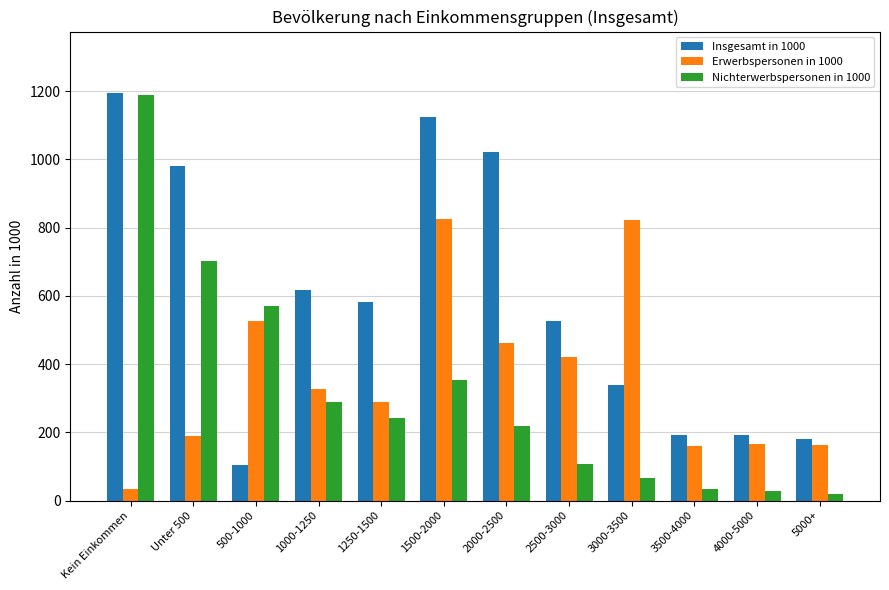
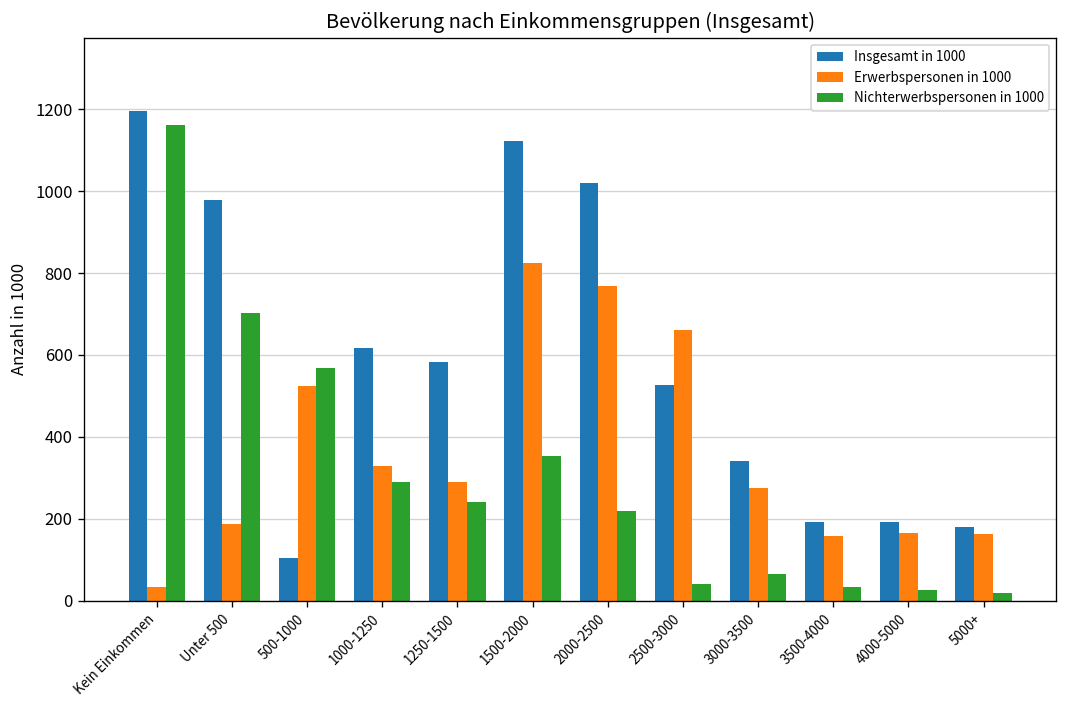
  {
    "Insgesamt in 1000": {
      "Kein Einkommen": 1200,
      "Unter 500": 980,
      "500-1000": 100,
      "1000-1250": 620,
      "1250-1500": 580,
      "1500-2000": 1120,
      "2000-2500": 1020,
      "2500-3000": 530,
      "3000-3500": 340,
      "3500-4000": 190,
      "4000-5000": 190,
      "5000+": 180
    },
    "Erwerbspersonen in 1000": {
      "Kein Einkommen": 30,
      "Unter 500": 190,
      "500-1000": 530,
      "1000-1250": 330,
      "1250-1500": 290,
      "1500-2000": 830,
-     "2000-2500": 460,
-     "2500-3000": 420,
-     "3000-3500": 820,
+     "2000-2500": 770,
+     "2500-3000": 660,
+     "3000-3500": 280,
      "3500-4000": 160,
      "4000-5000": 170,
      "5000+": 160
    },
    "Nichterwerbspersonen in 1000": {
-     "Kein Einkommen": 1190,
+     "Kein Einkommen": 1160,
      "Unter 500": 700,
      "500-1000": 570,
      "1000-1250": 290,
      "1250-1500": 240,
      "1500-2000": 350,
      "2000-2500": 220,
-     "2500-3000": 110,
+     "2500-3000": 40,
      "3000-3500": 70,
      "3500-4000": 30,
      "4000-5000": 30,
      "5000+": 20
    }
  }
